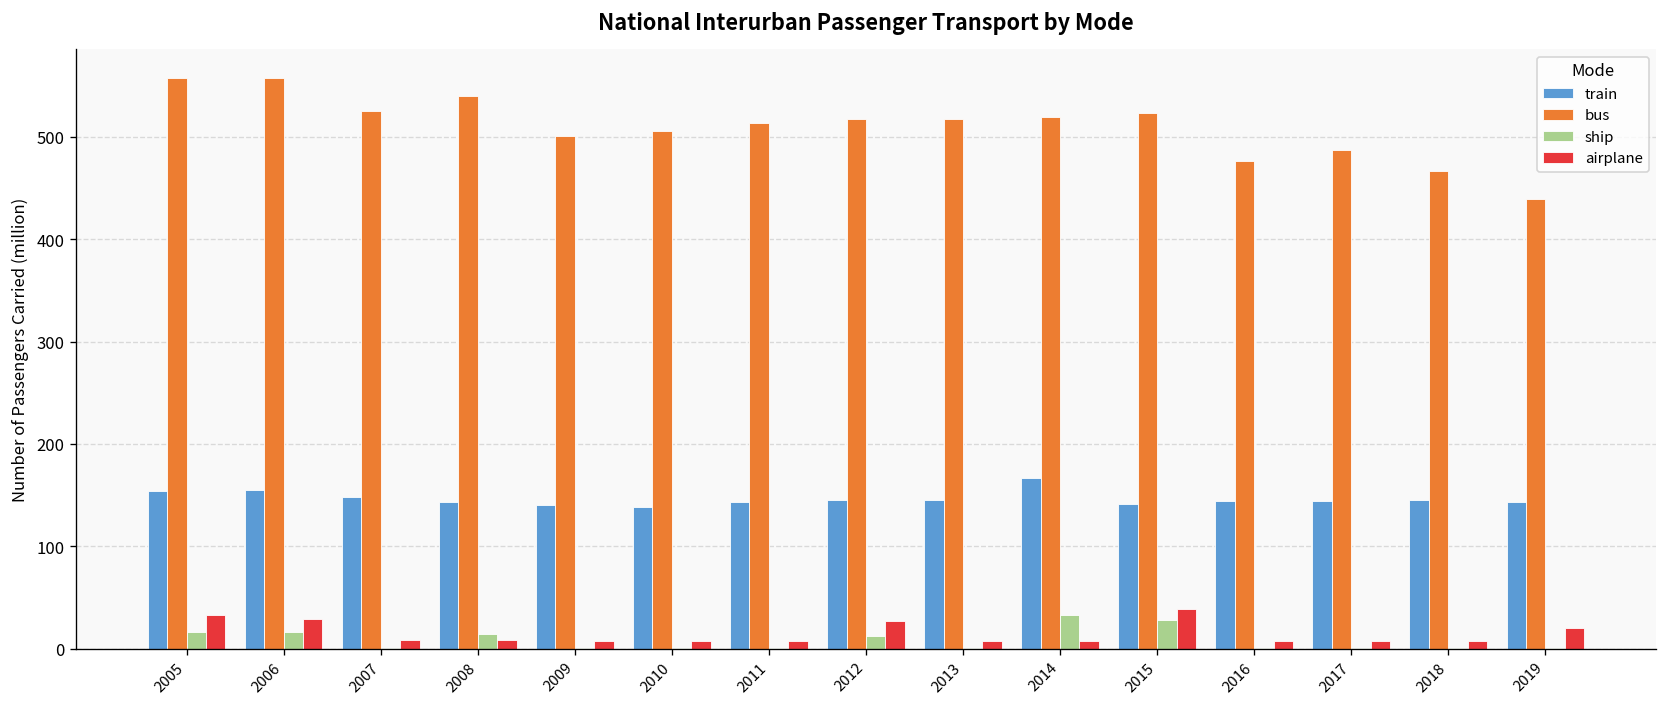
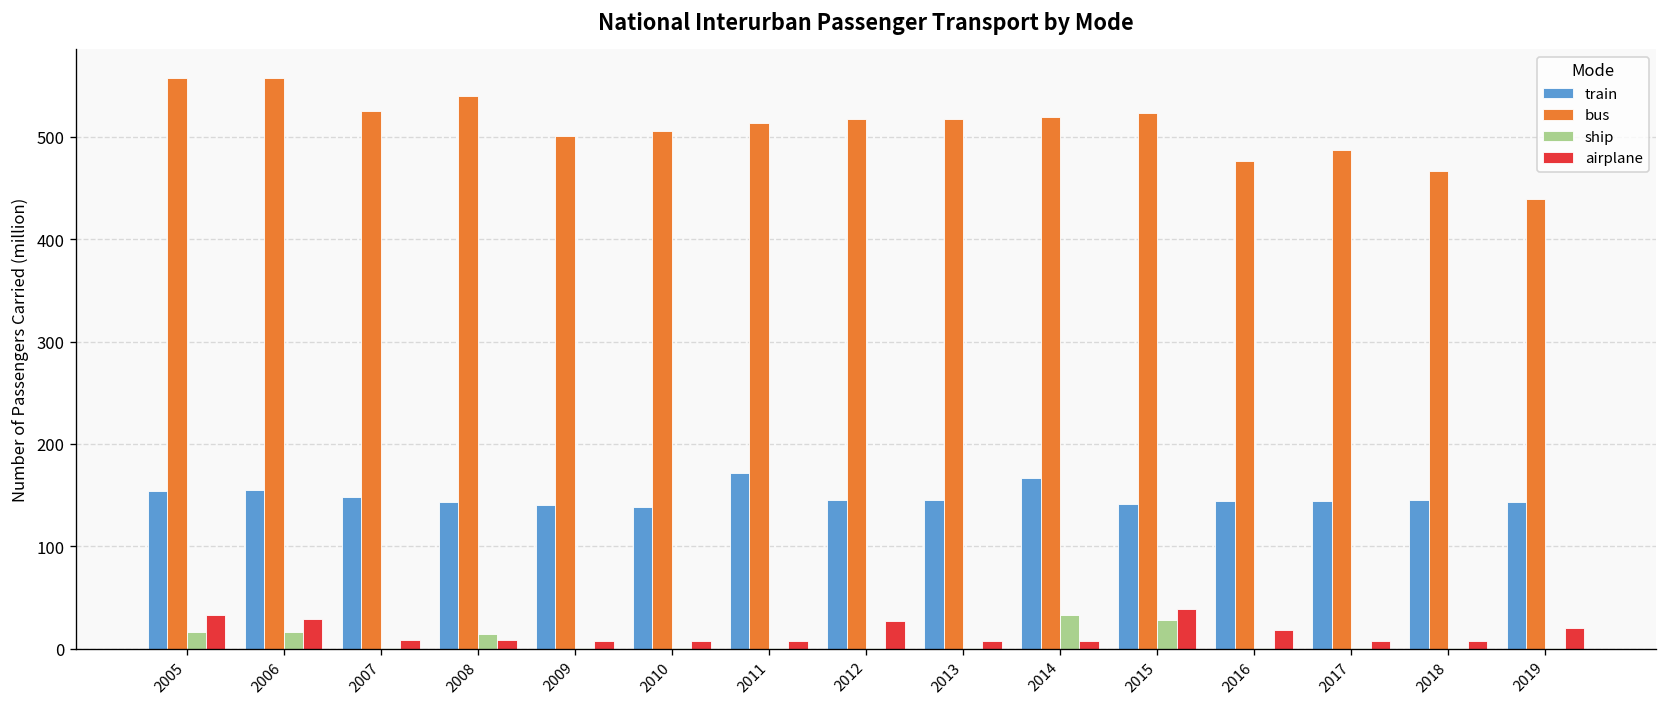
  {
    "train": {
      "2005": 150,
      "2006": 150,
      "2007": 150,
      "2008": 140,
      "2009": 140,
      "2010": 140,
-     "2011": 140,
+     "2011": 170,
      "2012": 140,
      "2013": 150,
      "2014": 170,
      "2015": 140,
      "2016": 140,
      "2017": 140,
      "2018": 140,
      "2019": 140
    },
    "bus": {
      "2005": 560,
      "2006": 560,
      "2007": 530,
      "2008": 540,
      "2009": 500,
      "2010": 510,
      "2011": 510,
      "2012": 520,
      "2013": 520,
      "2014": 520,
      "2015": 520,
      "2016": 480,
      "2017": 490,
      "2018": 470,
      "2019": 440
    },
    "ship": {
      "2005": 20,
      "2006": 20,
      "2008": 10,
-     "2012": 10,
+     "2012": 0,
      "2014": 30,
      "2015": 30
    },
    "airplane": {
      "2005": 30,
      "2006": 30,
      "2007": 10,
      "2008": 10,
      "2009": 10,
      "2010": 10,
      "2011": 10,
      "2012": 30,
      "2013": 10,
      "2014": 10,
      "2015": 40,
-     "2016": 10,
+     "2016": 20,
      "2017": 10,
      "2018": 10,
      "2019": 20
    }
  }
